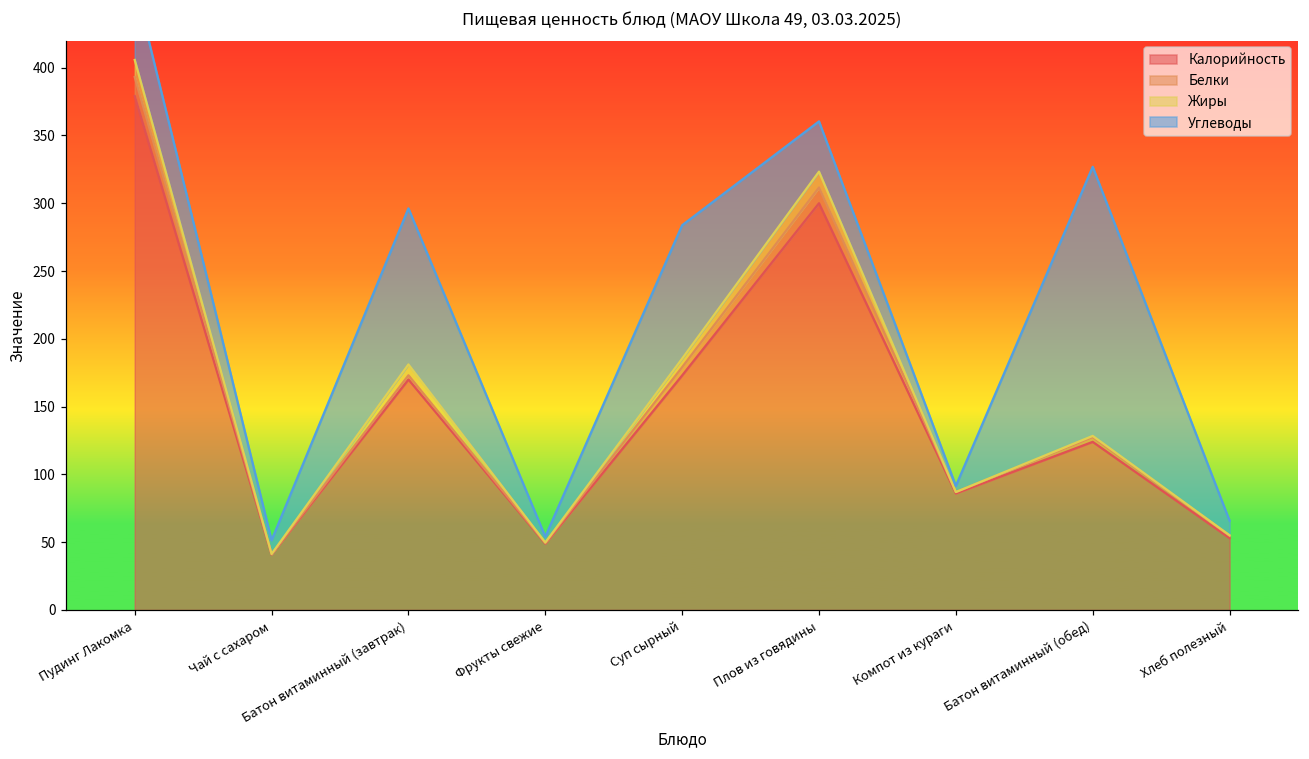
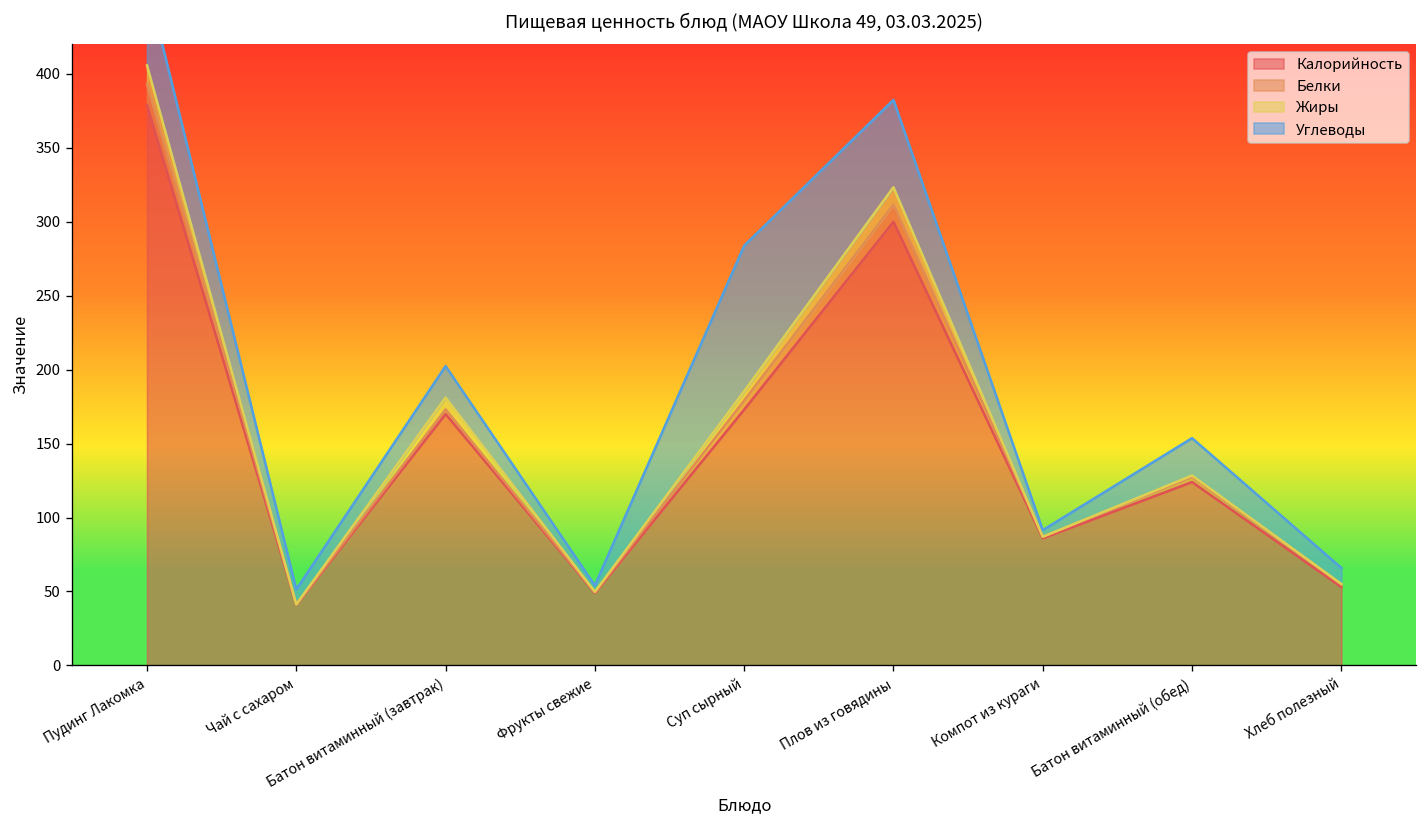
  {
    "Углеводы": {
      "Чай с сахаром": 10,
-     "Батон витаминный (завтрак)": 115,
+     "Батон витаминный (завтрак)": 21,
      "Фрукты свежие": 4,
      "Суп сырный": 98,
-     "Плов из говядины": 37,
+     "Плов из говядины": 59,
      "Компот из кураги": 5,
-     "Батон витаминный (обед)": 198,
+     "Батон витаминный (обед)": 25,
      "Хлеб полезный": 11
    }
  }
